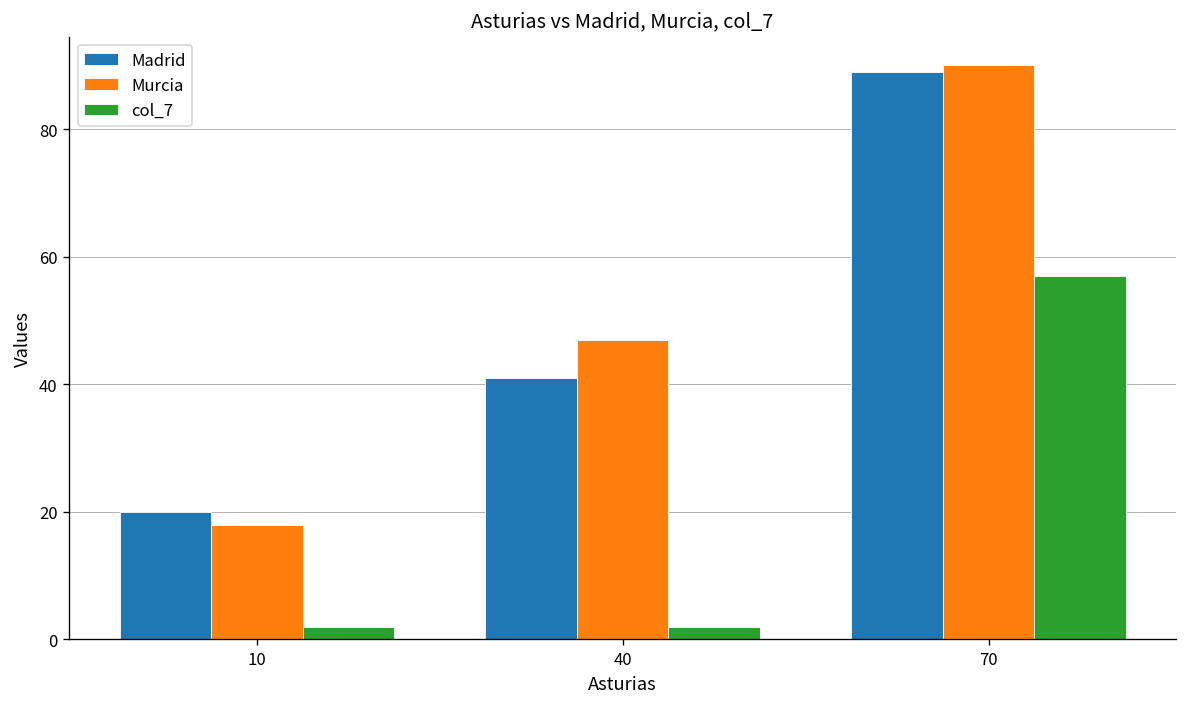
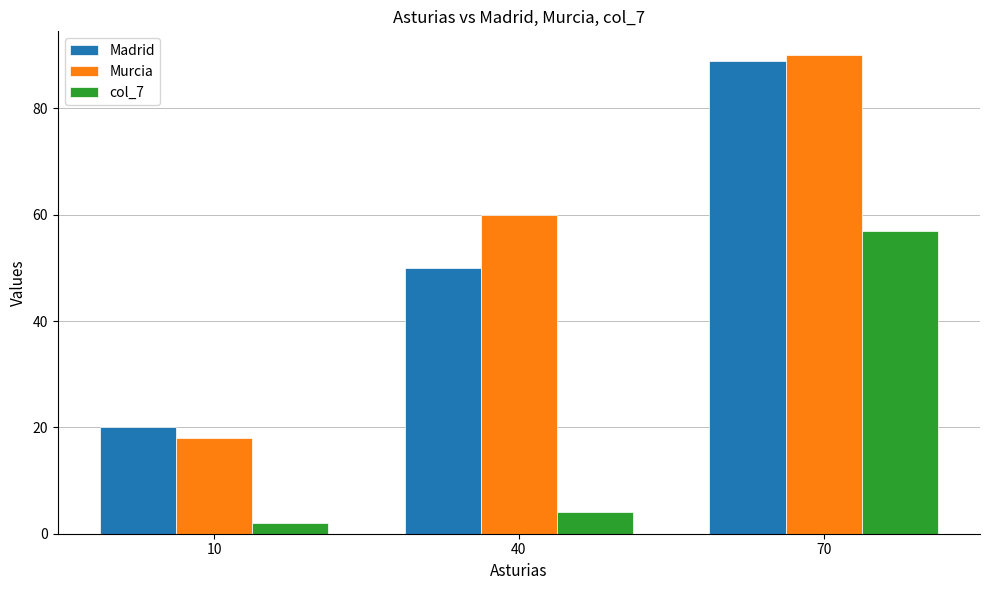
  {
    "Madrid": {
      "10": 20,
-     "40": 41,
+     "40": 50,
      "70": 89
    },
    "Murcia": {
      "10": 18,
-     "40": 47,
+     "40": 60,
      "70": 90
    },
    "col_7": {
      "10": 2,
-     "40": 2,
+     "40": 4,
      "70": 57
    }
  }
